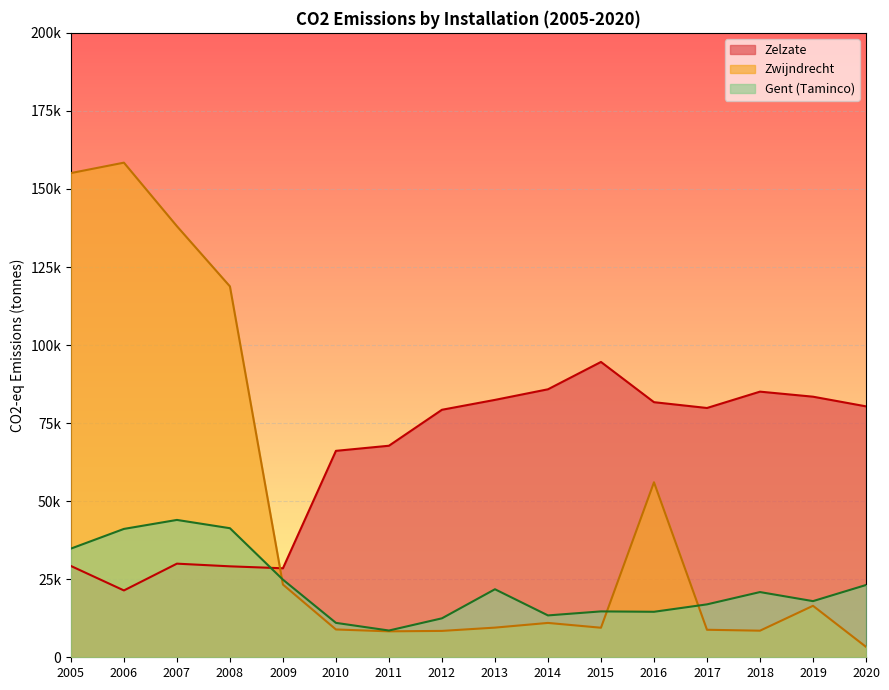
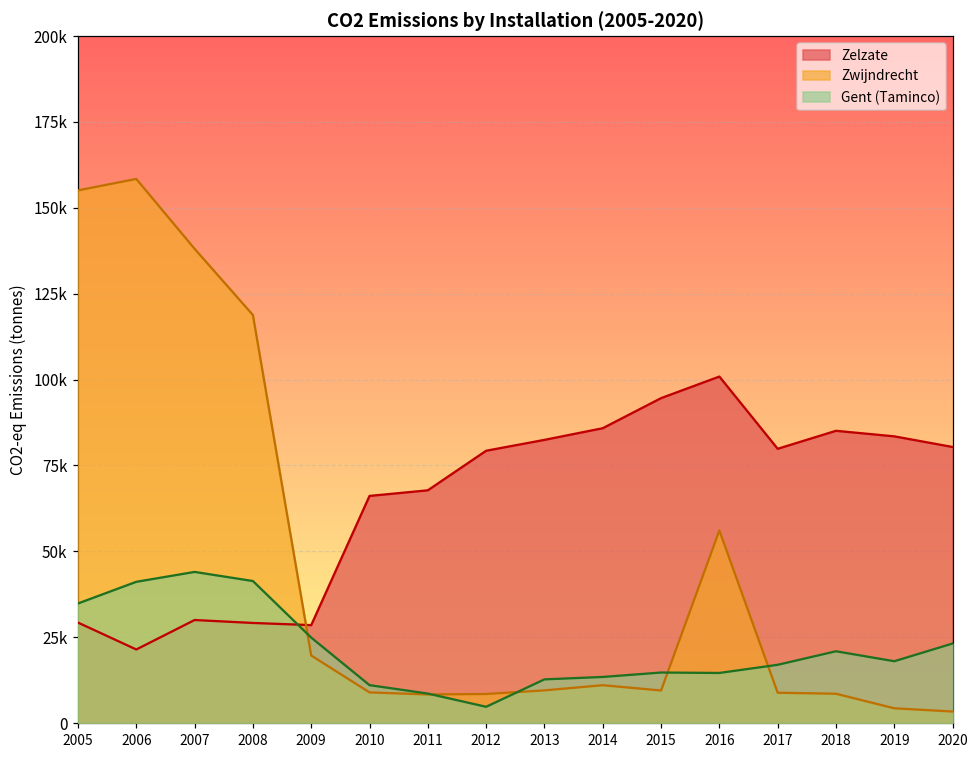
  {
    "Zelzate": {
      "2005": 29000,
      "2006": 21000,
      "2007": 30000,
      "2008": 29000,
      "2009": 29000,
      "2010": 66000,
      "2011": 68000,
      "2012": 79000,
      "2013": 82000,
      "2014": 86000,
      "2015": 95000,
-     "2016": 82000,
+     "2016": 101000,
      "2017": 80000,
      "2018": 85000,
      "2019": 83000,
      "2020": 80000
    },
    "Zwijndrecht": {
      "2005": 155000,
      "2006": 158000,
      "2007": 138000,
      "2008": 119000,
-     "2009": 23000,
+     "2009": 20000,
      "2010": 9000,
      "2012": 8000,
      "2013": 9000,
      "2014": 11000,
      "2015": 9000,
      "2016": 56000,
      "2017": 9000,
      "2018": 9000,
-     "2019": 16000,
+     "2019": 4000,
      "2020": 3000
    },
    "Gent (Taminco)": {
      "2005": 35000,
      "2006": 41000,
      "2007": 44000,
      "2008": 41000,
      "2009": 25000,
      "2010": 11000,
-     "2012": 12000,
-     "2013": 22000,
+     "2012": 5000,
+     "2013": 13000,
      "2014": 13000,
      "2015": 15000,
      "2016": 15000,
      "2017": 17000,
      "2018": 21000,
      "2019": 18000,
      "2020": 23000
    }
  }
